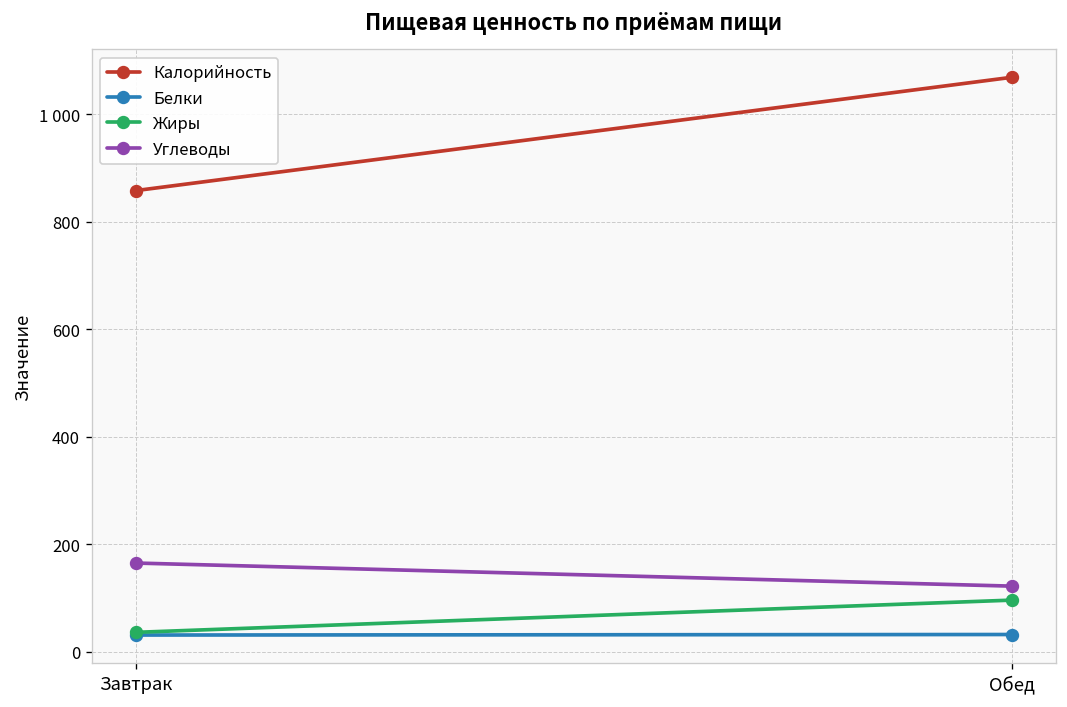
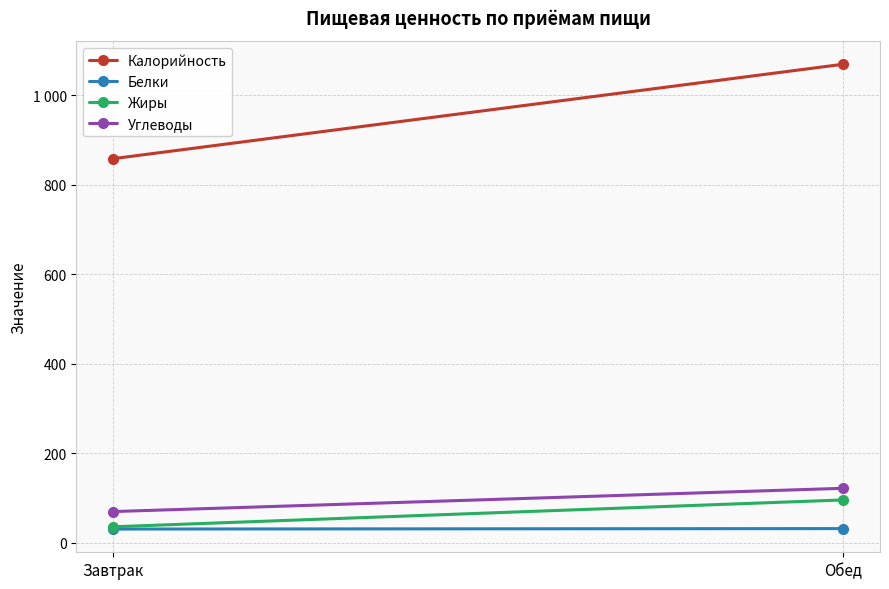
  {
    "Калорийность": {
      "Завтрак": 860,
      "Обед": 1070
    },
    "Белки": {
      "Обед": 30
    },
    "Жиры": {
      "Обед": 100
    },
    "Углеводы": {
-     "Завтрак": 170,
+     "Завтрак": 70,
      "Обед": 120
    }
  }
